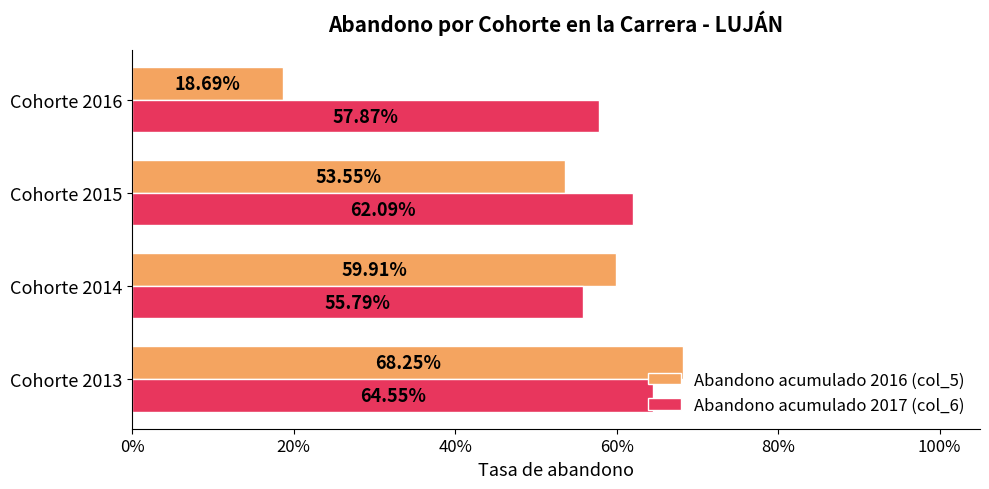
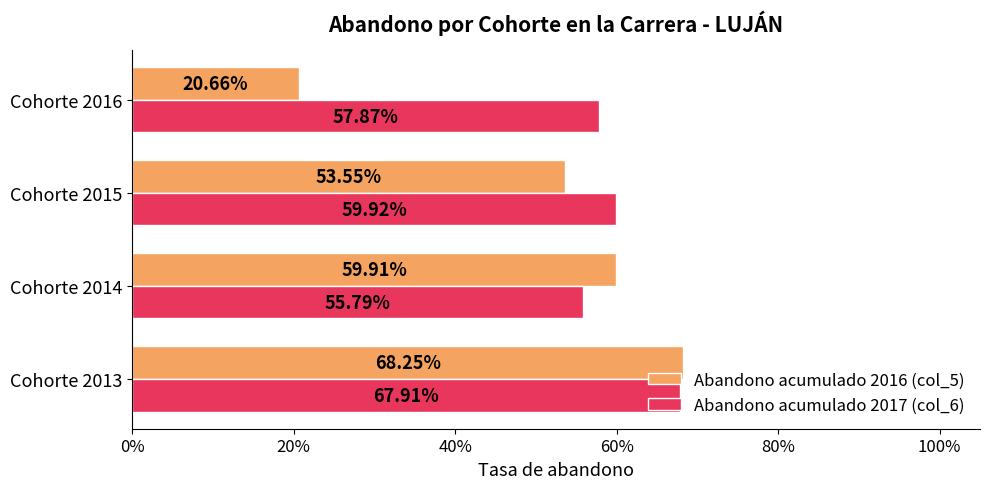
  {
    "Abandono acumulado 2016 (col_5)": {
-     "Cohorte 2016": "18.69%",
+     "Cohorte 2016": "20.66%",
      "Cohorte 2015": "53.55%",
      "Cohorte 2014": "59.91%",
      "Cohorte 2013": "68.25%"
    },
    "Abandono acumulado 2017 (col_6)": {
      "Cohorte 2016": "57.87%",
-     "Cohorte 2015": "62.09%",
+     "Cohorte 2015": "59.92%",
      "Cohorte 2014": "55.79%",
-     "Cohorte 2013": "64.55%"
+     "Cohorte 2013": "67.91%"
    }
  }
